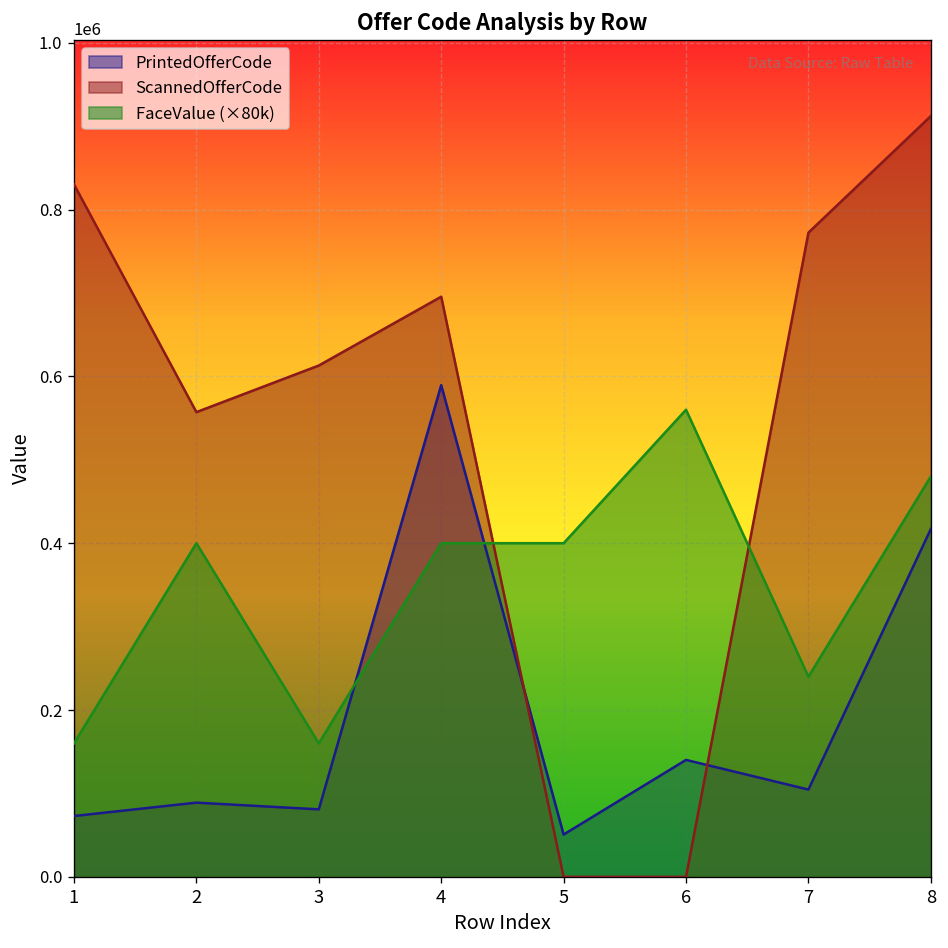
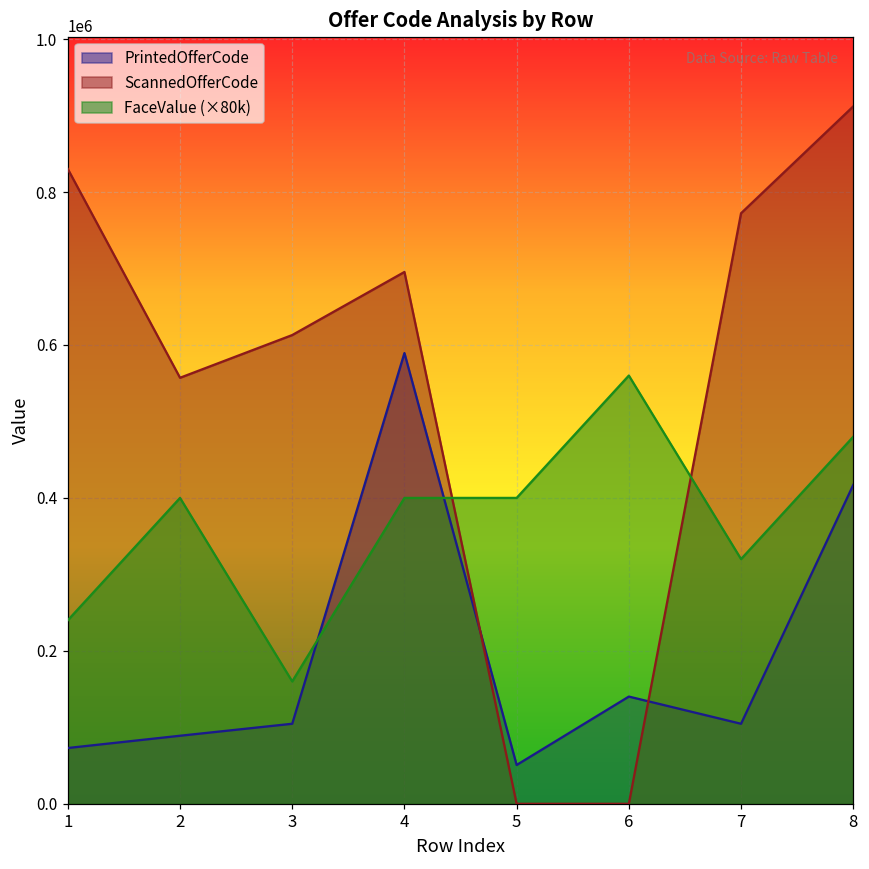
  {
    "PrintedOfferCode": {
      "1": 70000,
      "2": 90000,
-     "3": 80000,
+     "3": 100000,
      "4": 590000,
      "5": 50000,
      "6": 140000,
      "7": 100000,
      "8": 420000
    },
    "ScannedOfferCode": {
      "1": 830000,
      "2": 560000,
      "3": 610000,
      "4": 700000,
      "5": 0,
      "6": 0,
      "7": 770000,
      "8": 910000
    },
    "FaceValue (×80k)": {
-     "1": 160000,
+     "1": 240000,
      "2": 400000,
      "3": 160000,
      "4": 400000,
      "5": 400000,
      "6": 560000,
-     "7": 240000,
+     "7": 320000,
      "8": 480000
    }
  }
